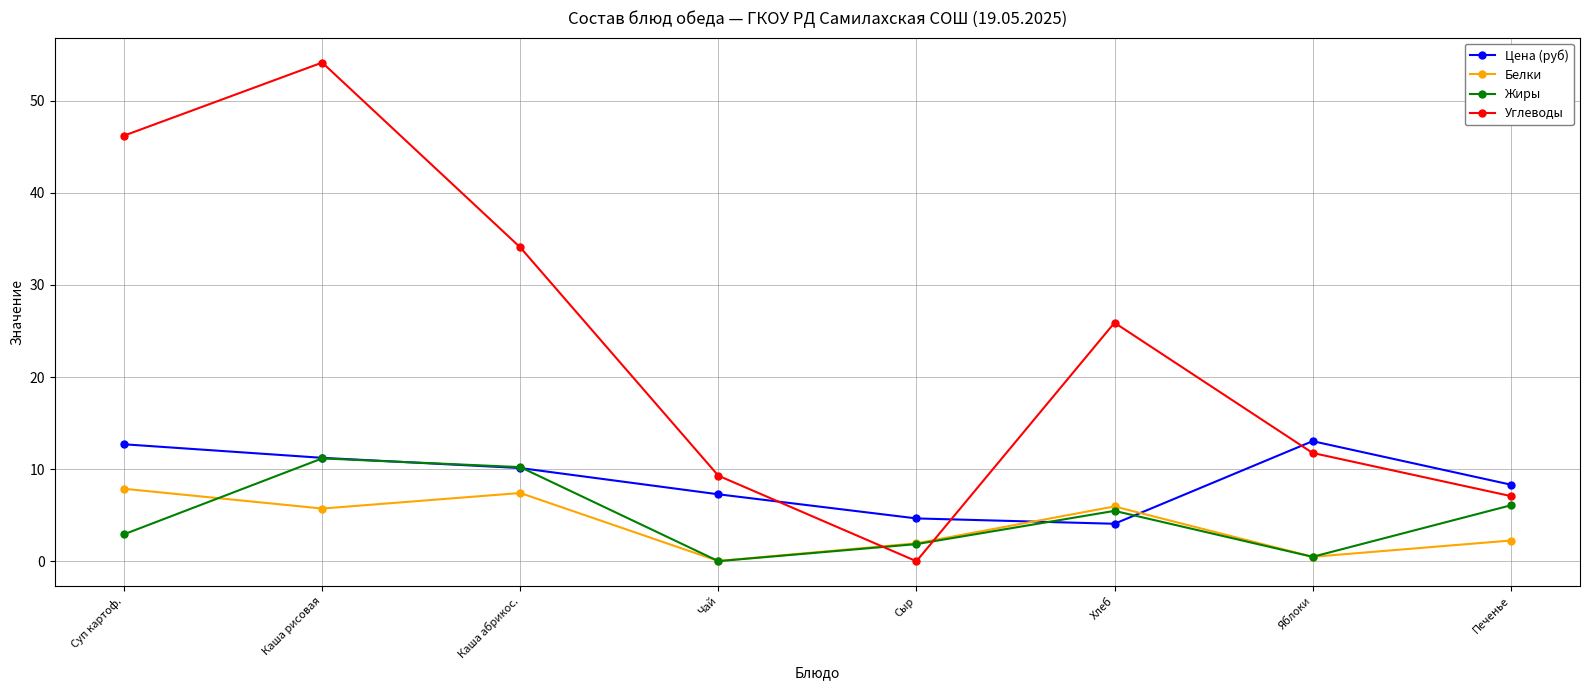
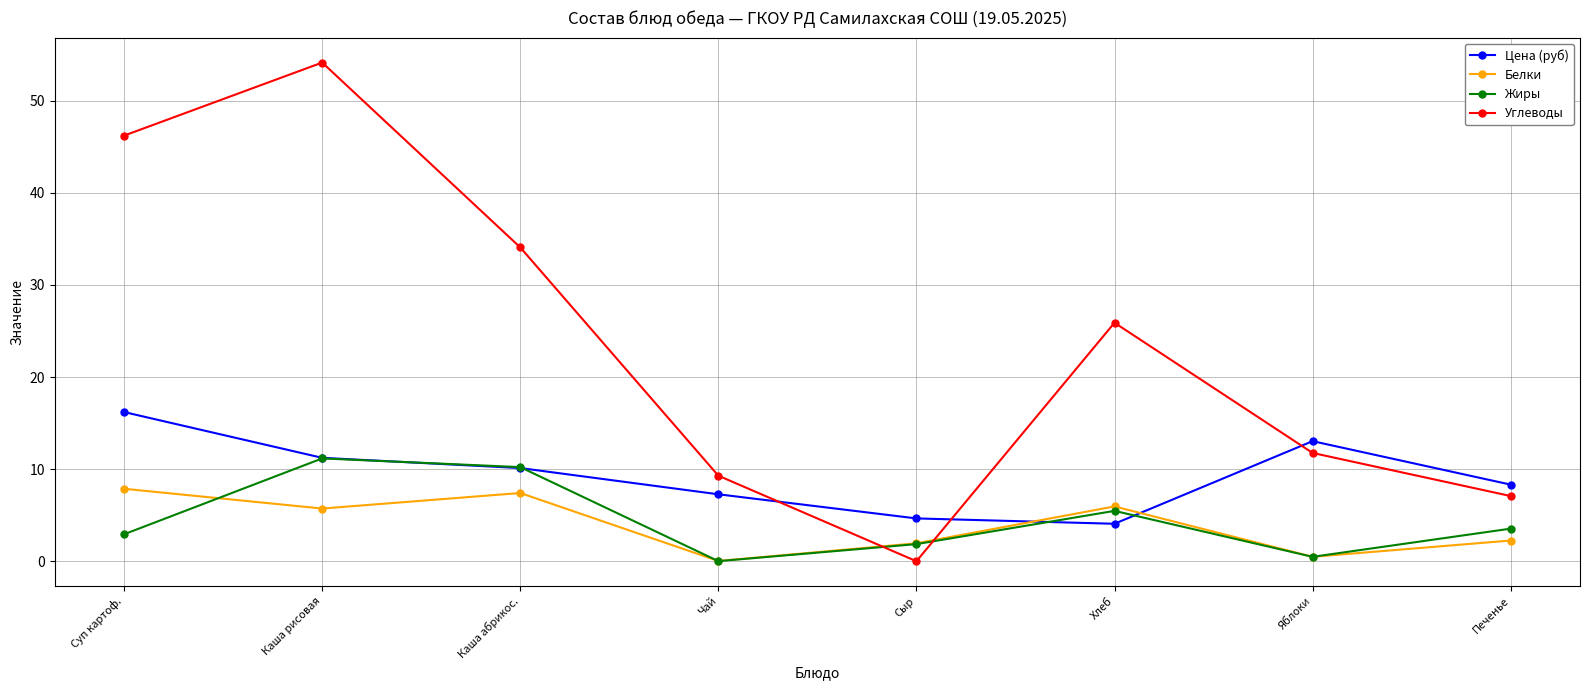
  {
    "Цена (руб)": {
-     "Суп картоф.": 13,
+     "Суп картоф.": 16,
      "Чай": 7,
      "Сыр": 5,
      "Хлеб": 4,
      "Яблоки": 13,
      "Печенье": 8
    },
    "Белки": {
      "Суп картоф.": 8,
      "Каша рисовая": 6,
      "Каша абрикос.": 7,
      "Хлеб": 6,
      "Печенье": 2
    },
    "Жиры": {
      "Суп картоф.": 3,
      "Хлеб": 5,
-     "Печенье": 6
+     "Печенье": 4
    },
    "Углеводы": {
      "Суп картоф.": 46,
      "Каша рисовая": 54,
      "Каша абрикос.": 34,
      "Чай": 9,
      "Сыр": 0,
      "Хлеб": 26,
      "Яблоки": 12,
      "Печенье": 7
    }
  }
